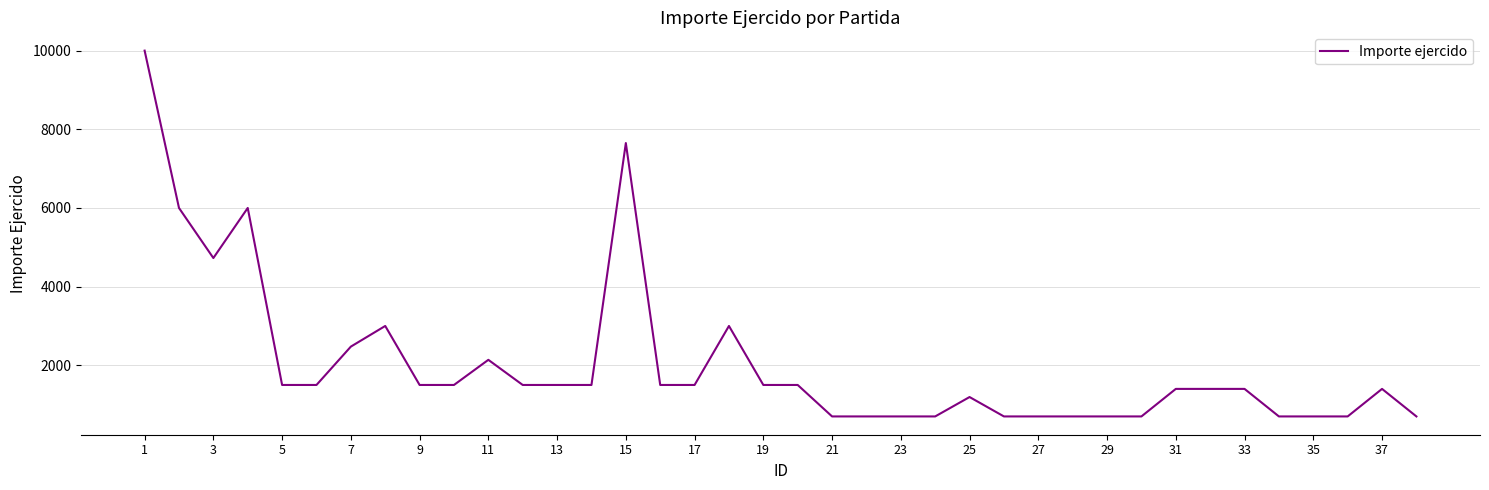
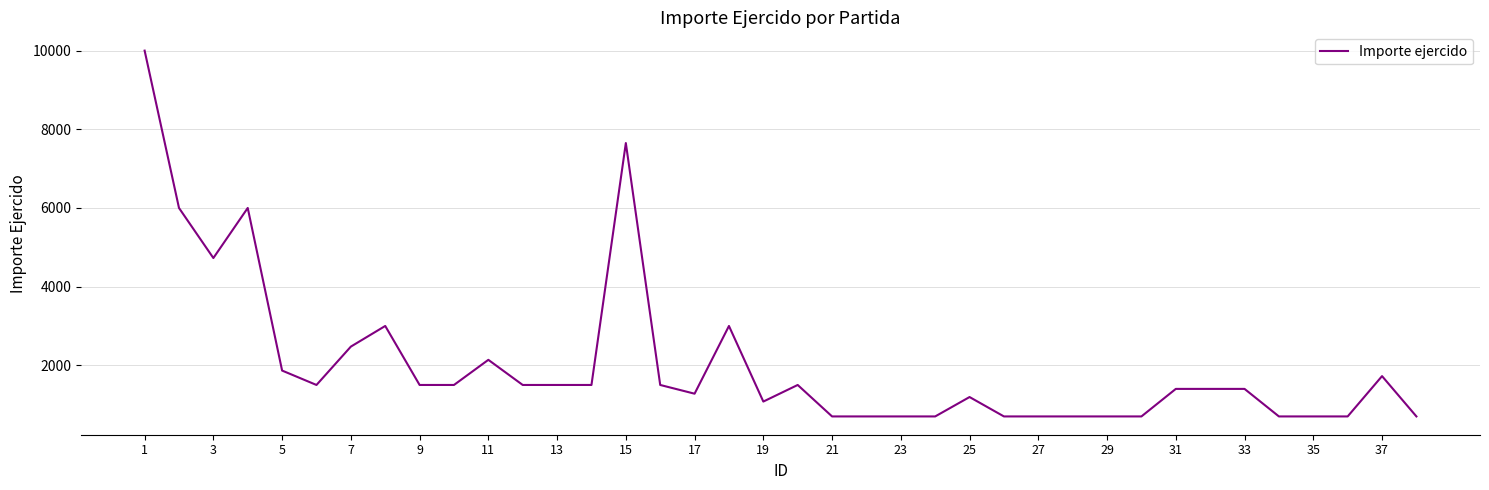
  {
    "1": 10000,
    "3": 4700,
-   "5": 1500,
+   "5": 1900,
    "7": 2500,
    "9": 1500,
    "11": 2100,
    "13": 1500,
    "15": 7700,
-   "17": 1500,
-   "19": 1500,
+   "17": 1300,
+   "19": 1100,
    "21": 700,
    "23": 700,
    "25": 1200,
    "27": 700,
    "29": 700,
    "31": 1400,
    "33": 1400,
    "35": 700,
-   "37": 1400
+   "37": 1700
  }
